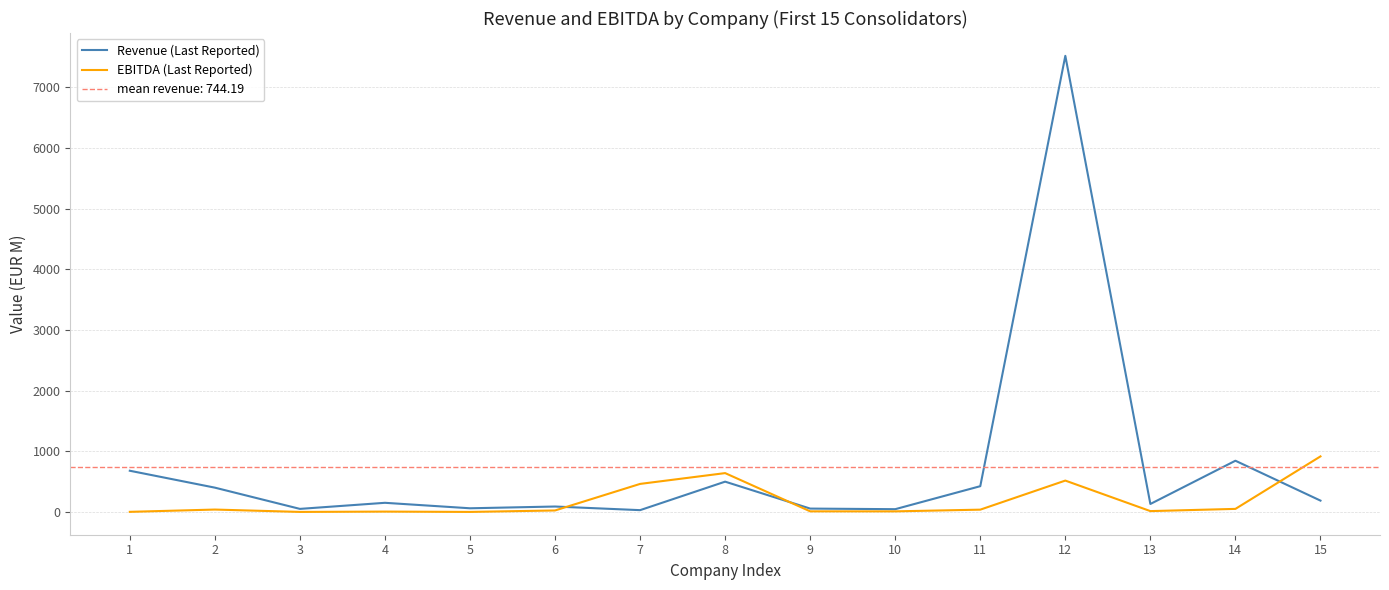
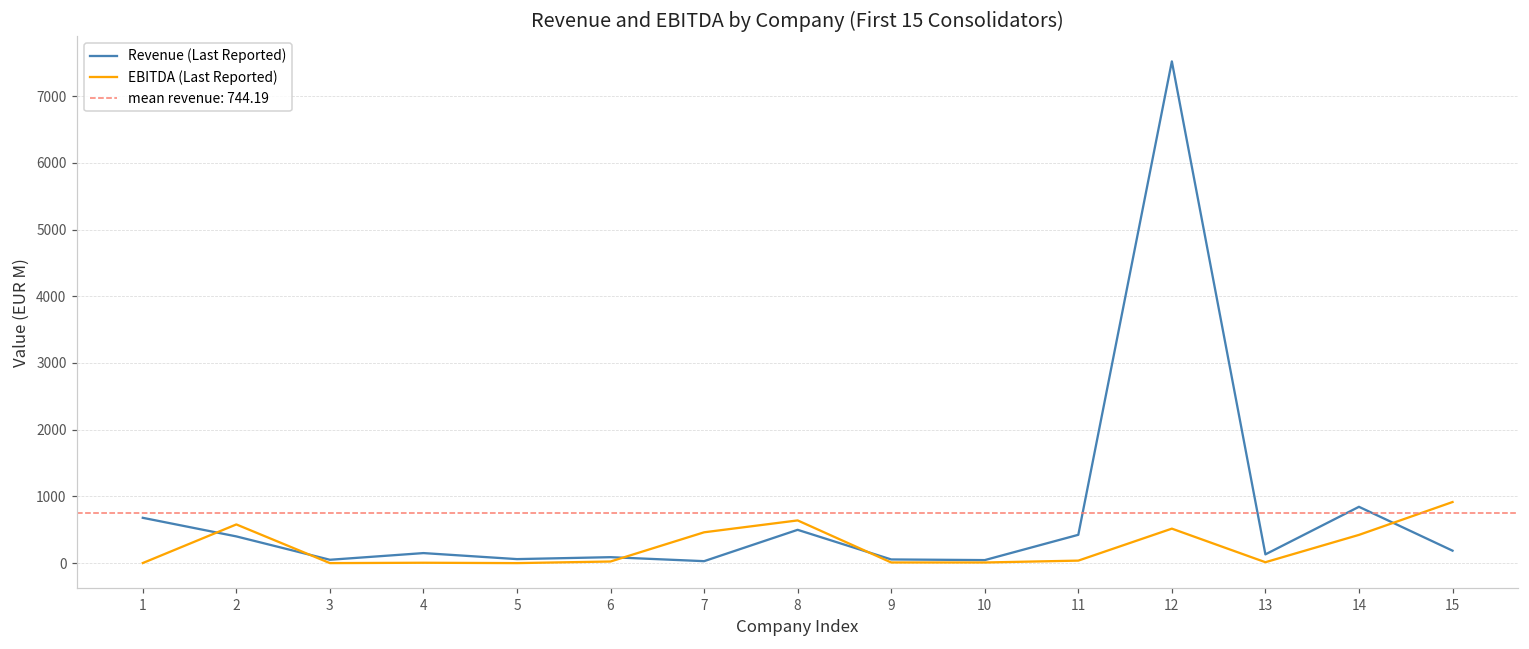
  {
    "Revenue (Last Reported)": {
      "1": 700,
      "2": 400,
      "3": 100,
      "4": 200,
      "5": 100,
      "6": 100,
      "7": 0,
      "8": 500,
      "9": 100,
      "11": 400,
      "12": 7500,
      "13": 100,
      "14": 800,
      "15": 200
    },
    "EBITDA (Last Reported)": {
      "1": 0,
-     "2": 0,
+     "2": 600,
      "3": 0,
      "4": 0,
      "5": 0,
      "6": 0,
      "7": 500,
      "8": 600,
      "9": 0,
      "11": 0,
      "12": 500,
      "13": 0,
-     "14": 0,
+     "14": 400,
      "15": 900
    }
  }
